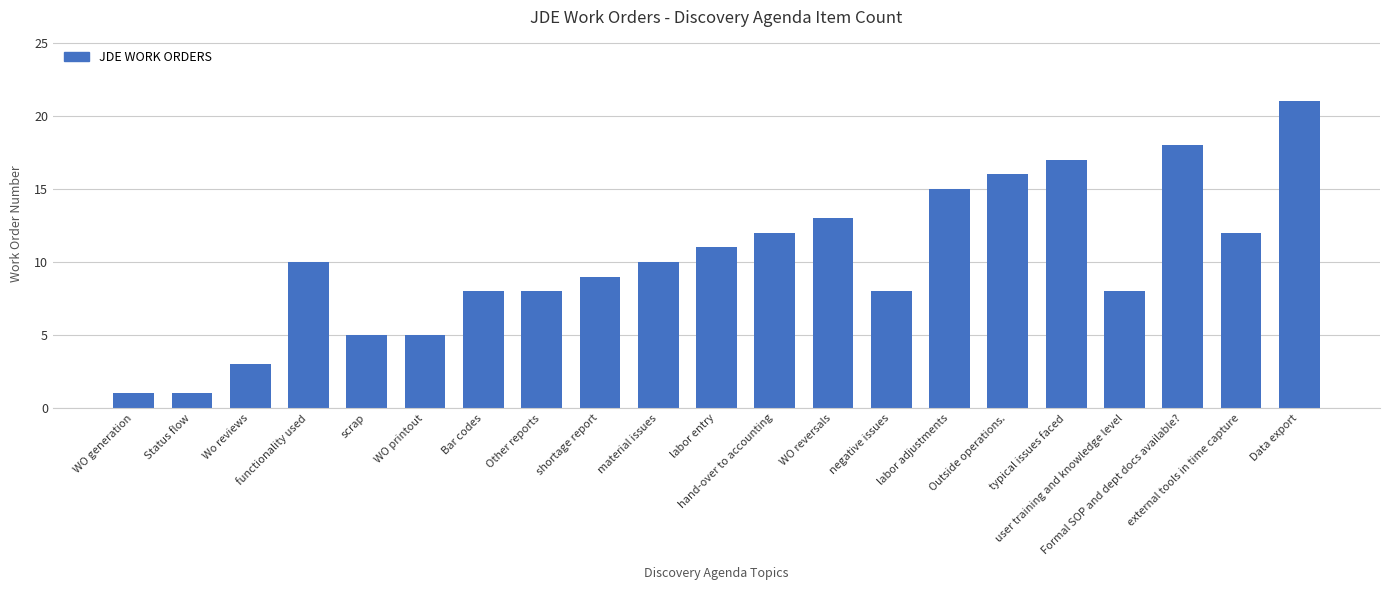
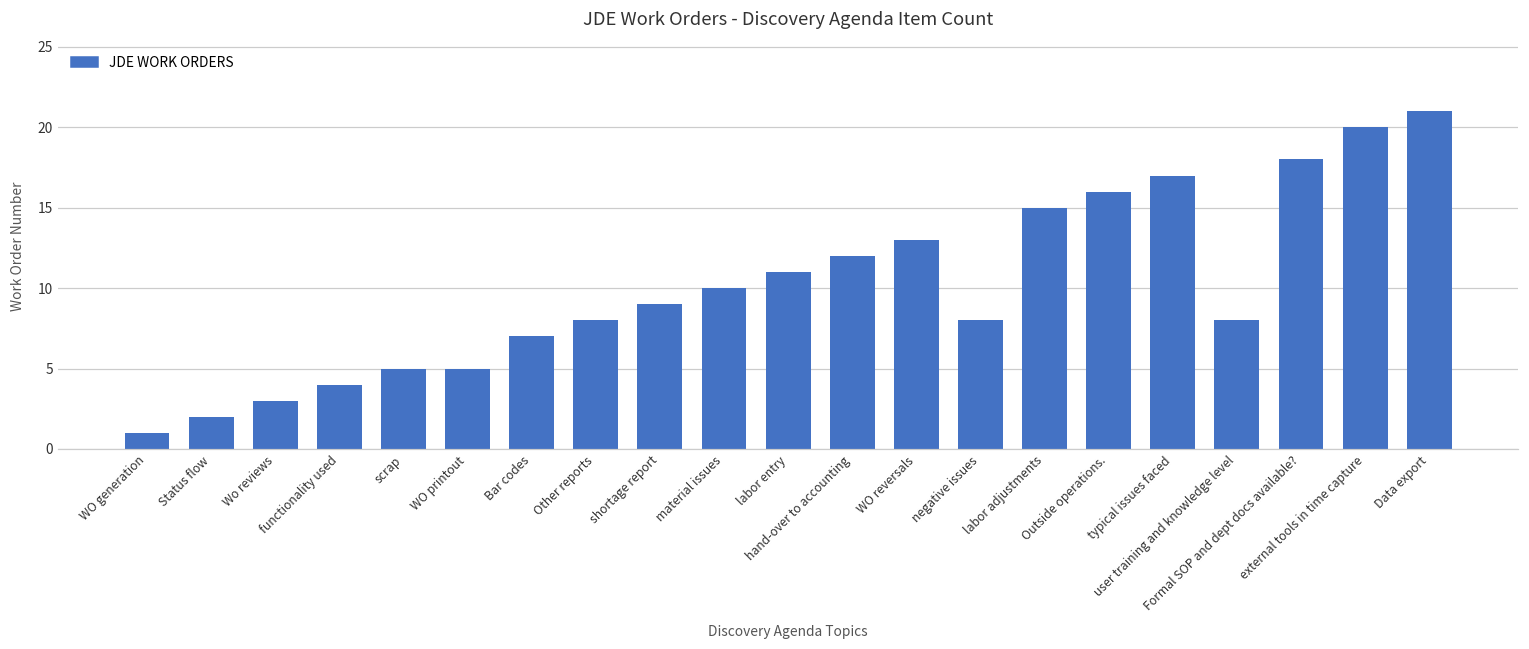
  {
    "WO generation": 1,
-   "Status flow": 1,
+   "Status flow": 2,
    "Wo reviews": 3,
-   "functionality used": 10,
+   "functionality used": 4,
    "scrap": 5,
    "WO printout": 5,
-   "Bar codes": 8,
+   "Bar codes": 7,
    "Other reports": 8,
    "shortage report": 9,
    "material issues": 10,
    "labor entry": 11,
    "hand-over to accounting": 12,
    "WO reversals": 13,
    "negative issues": 8,
    "labor adjustments": 15,
    "Outside operations.": 16,
    "typical issues faced": 17,
    "user training and knowledge level": 8,
    "Formal SOP and dept docs available?": 18,
-   "external tools in time capture": 12,
+   "external tools in time capture": 20,
    "Data export": 21
  }
